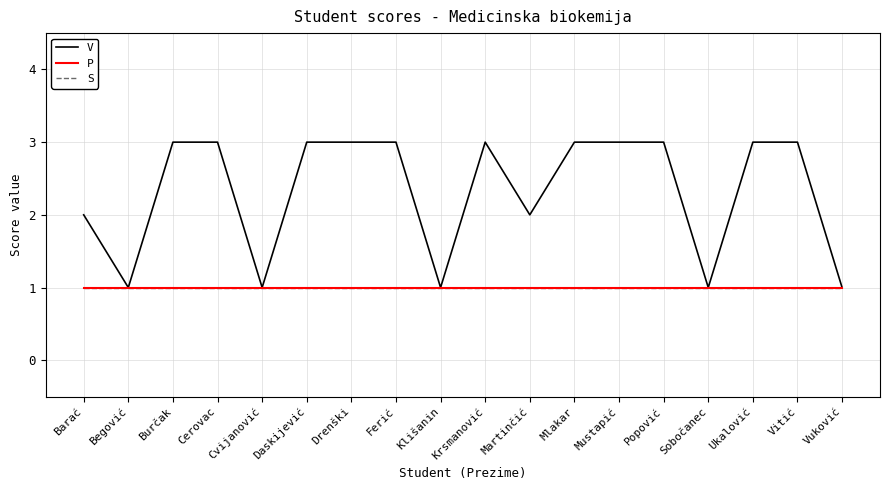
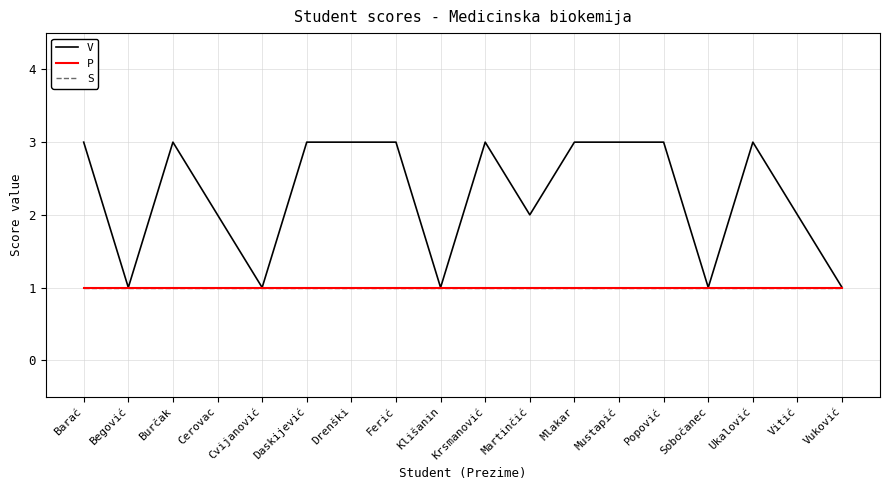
  {
    "V": {
-     "Barać": 2,
+     "Barać": 3,
      "Burčak": 3,
-     "Cerovac": 3,
+     "Cerovac": 2,
      "Daskijević": 3,
      "Drenški": 3,
      "Ferić": 3,
      "Krsmanović": 3,
      "Martinčić": 2,
      "Mlakar": 3,
      "Mustapić": 3,
      "Popović": 3,
      "Ukalović": 3,
-     "Vitić": 3
+     "Vitić": 2
    },
    "S": {
      "Barać": 1,
      "Burčak": 1,
      "Cerovac": 1,
      "Daskijević": 1,
      "Drenški": 1,
      "Ferić": 1,
      "Krsmanović": 1,
      "Martinčić": 1,
      "Mlakar": 1,
      "Mustapić": 1,
      "Popović": 1,
      "Ukalović": 1,
      "Vitić": 1
    }
  }
